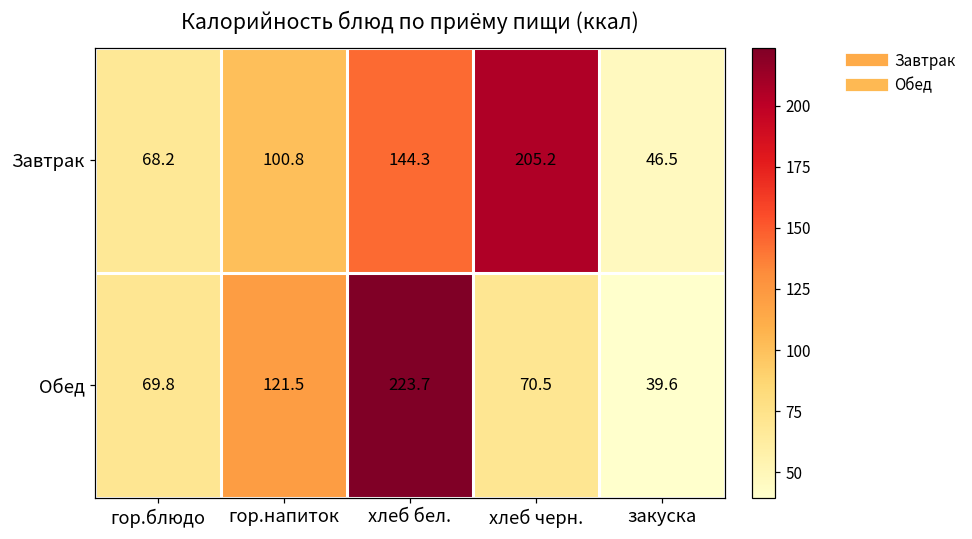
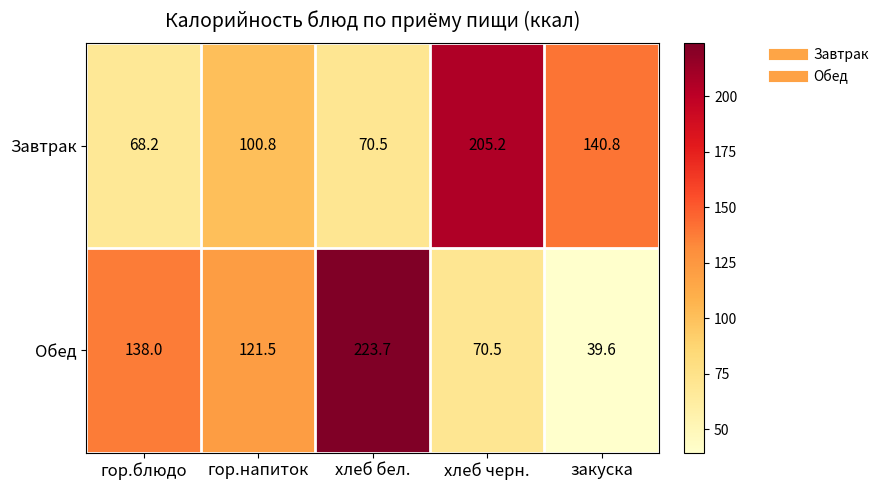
  {
    "Завтрак": {
      "гор.блюдо": 68.2,
      "гор.напиток": 100.8,
-     "хлеб бел.": 144.3,
+     "хлеб бел.": 70.5,
      "хлеб черн.": 205.2,
-     "закуска": 46.5
+     "закуска": 140.8
    },
    "Обед": {
-     "гор.блюдо": 69.8,
+     "гор.блюдо": 138.0,
      "гор.напиток": 121.5,
      "хлеб бел.": 223.7,
      "хлеб черн.": 70.5,
      "закуска": 39.6
    }
  }
